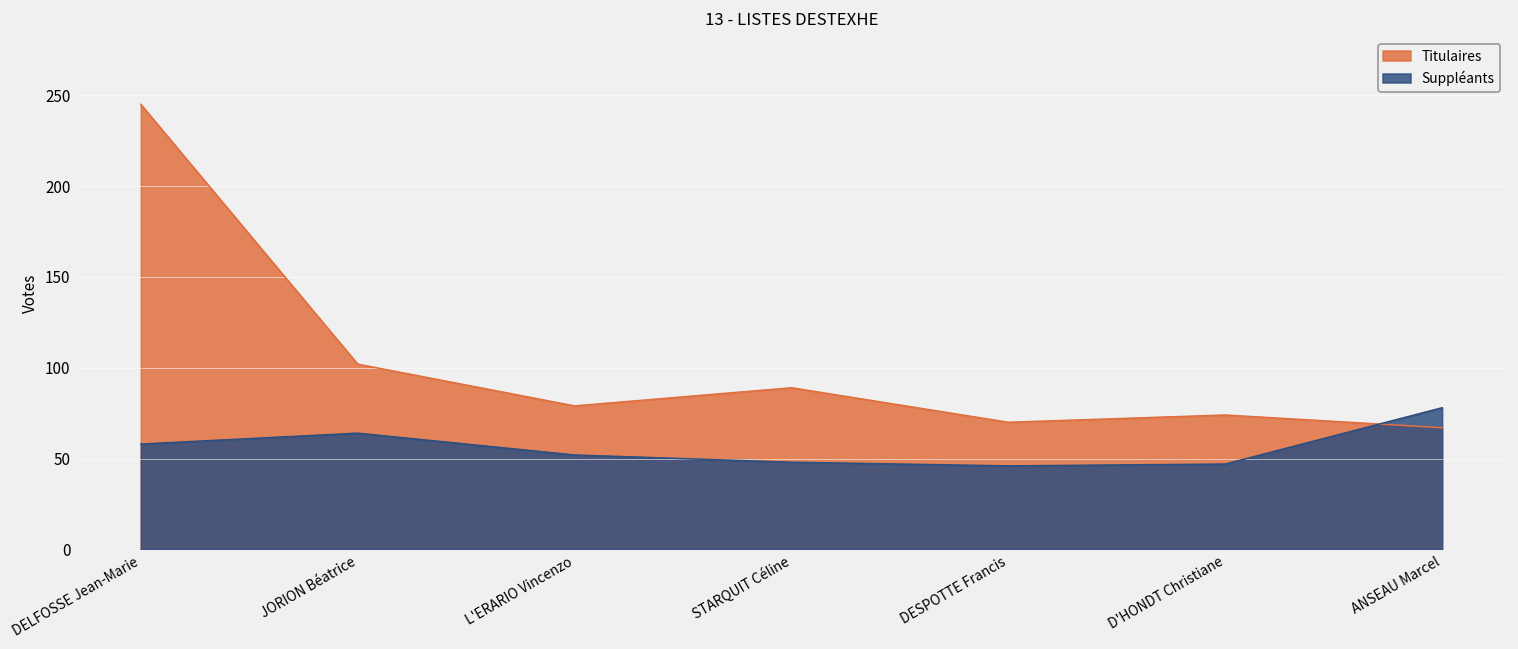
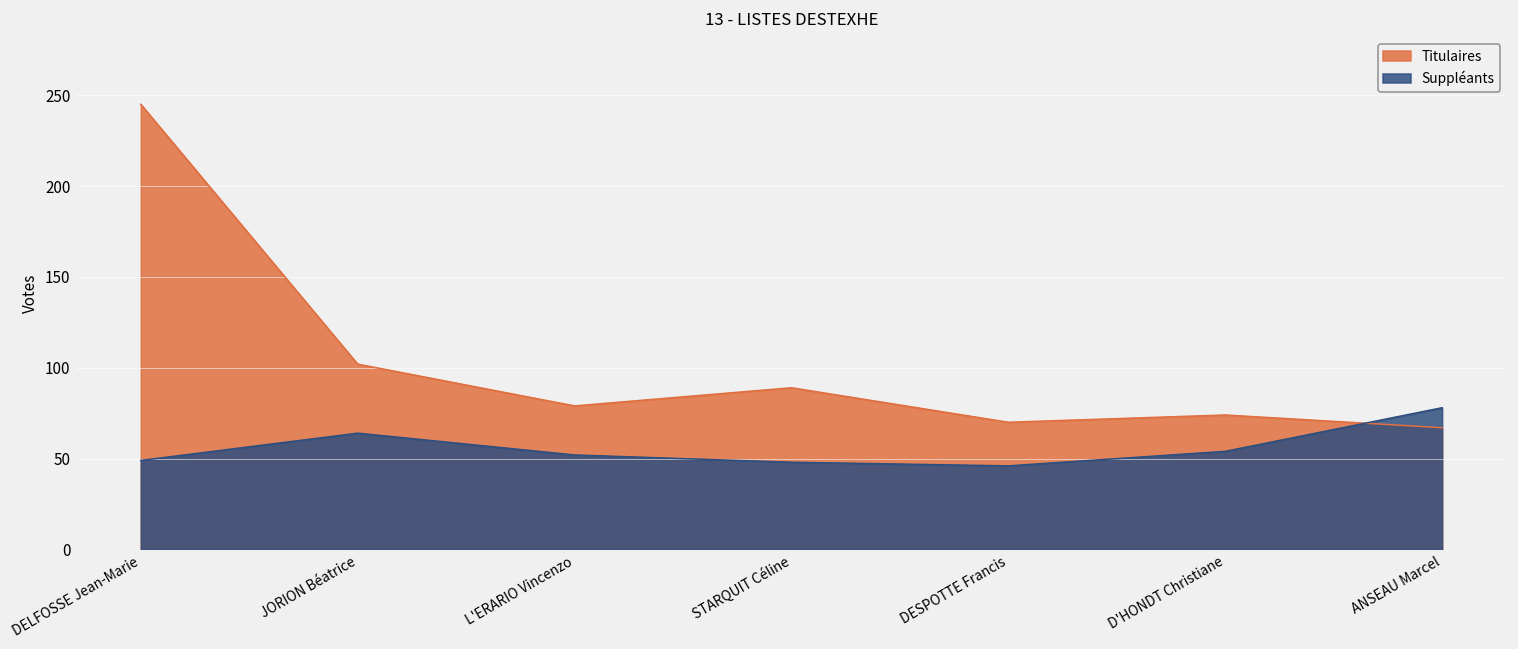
  {
    "Titulaires": {
      "DELFOSSE Jean-Marie": 245,
      "JORION Béatrice": 102,
      "L'ERARIO Vincenzo": 79,
      "STARQUIT Céline": 89,
      "DESPOTTE Francis": 70,
      "D'HONDT Christiane": 74,
      "ANSEAU Marcel": 67
    },
    "Suppléants": {
-     "DELFOSSE Jean-Marie": 58,
+     "DELFOSSE Jean-Marie": 49,
      "JORION Béatrice": 64,
      "L'ERARIO Vincenzo": 52,
      "STARQUIT Céline": 48,
      "DESPOTTE Francis": 46,
-     "D'HONDT Christiane": 47,
+     "D'HONDT Christiane": 54,
      "ANSEAU Marcel": 78
    }
  }
